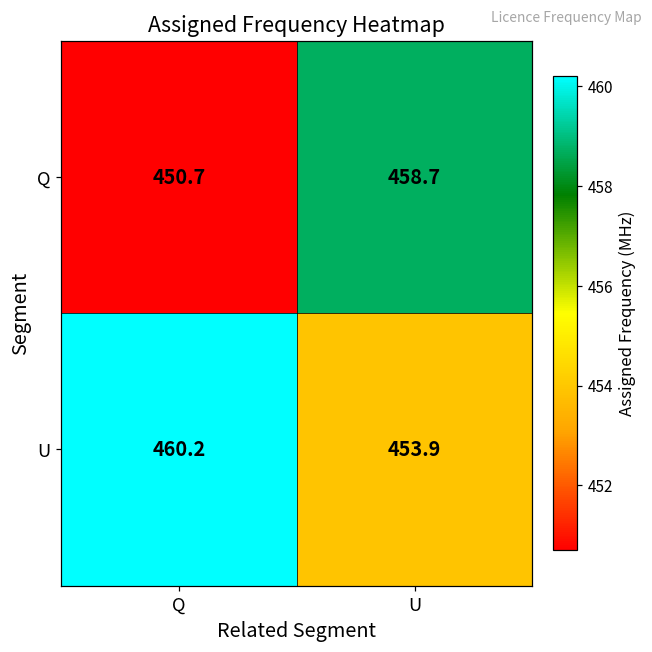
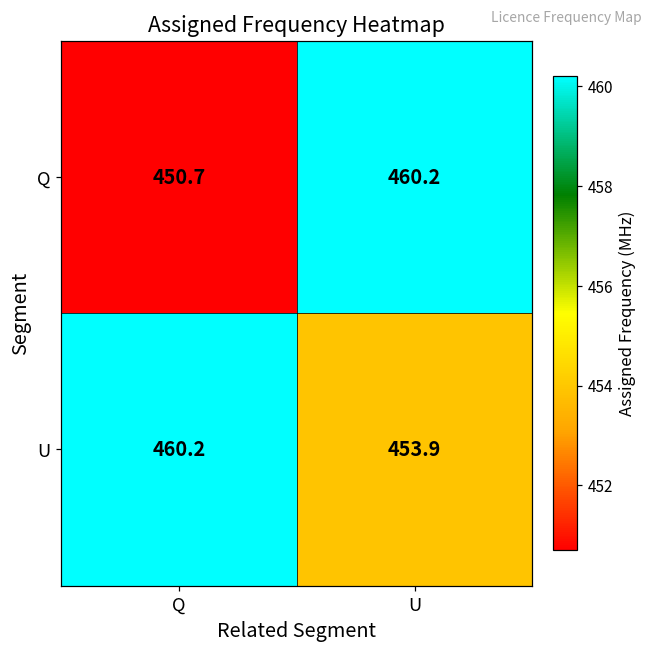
  {
    "Q": {
      "Q": 450.7,
-     "U": 458.7
+     "U": 460.2
    },
    "U": {
      "Q": 460.2,
      "U": 453.9
    }
  }
